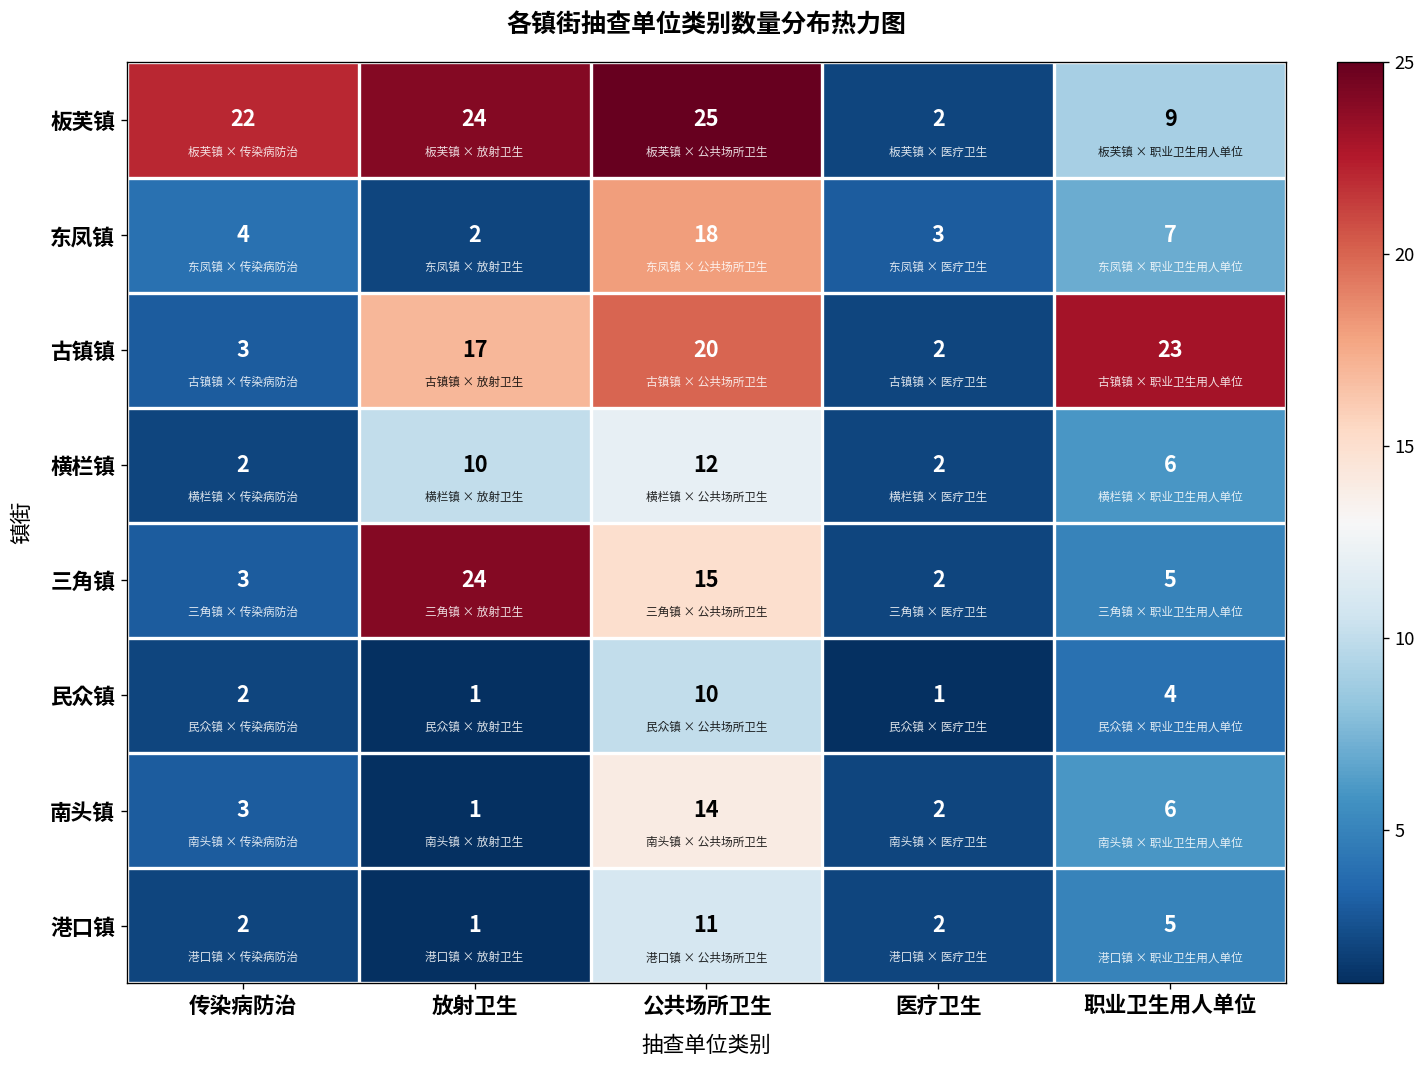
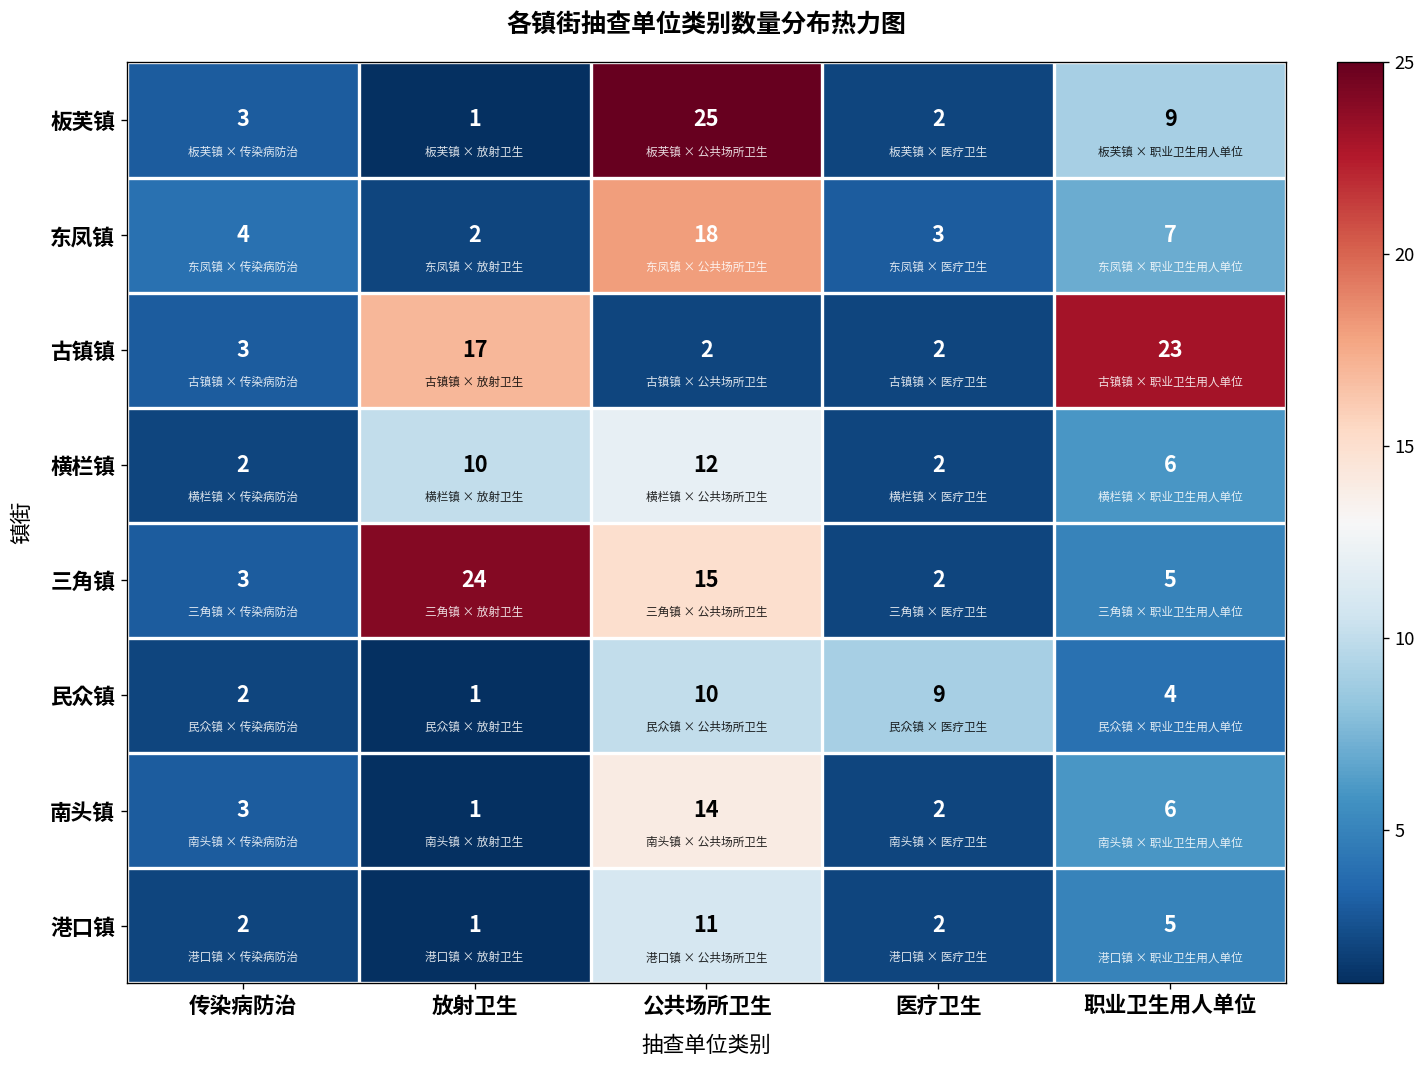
  {
    "板芙镇": {
-     "传染病防治": 22,
-     "放射卫生": 24
+     "传染病防治": 3,
+     "放射卫生": 1
    },
    "古镇镇": {
-     "公共场所卫生": 20
+     "公共场所卫生": 2
    },
    "民众镇": {
-     "医疗卫生": 1
+     "医疗卫生": 9
    }
  }
